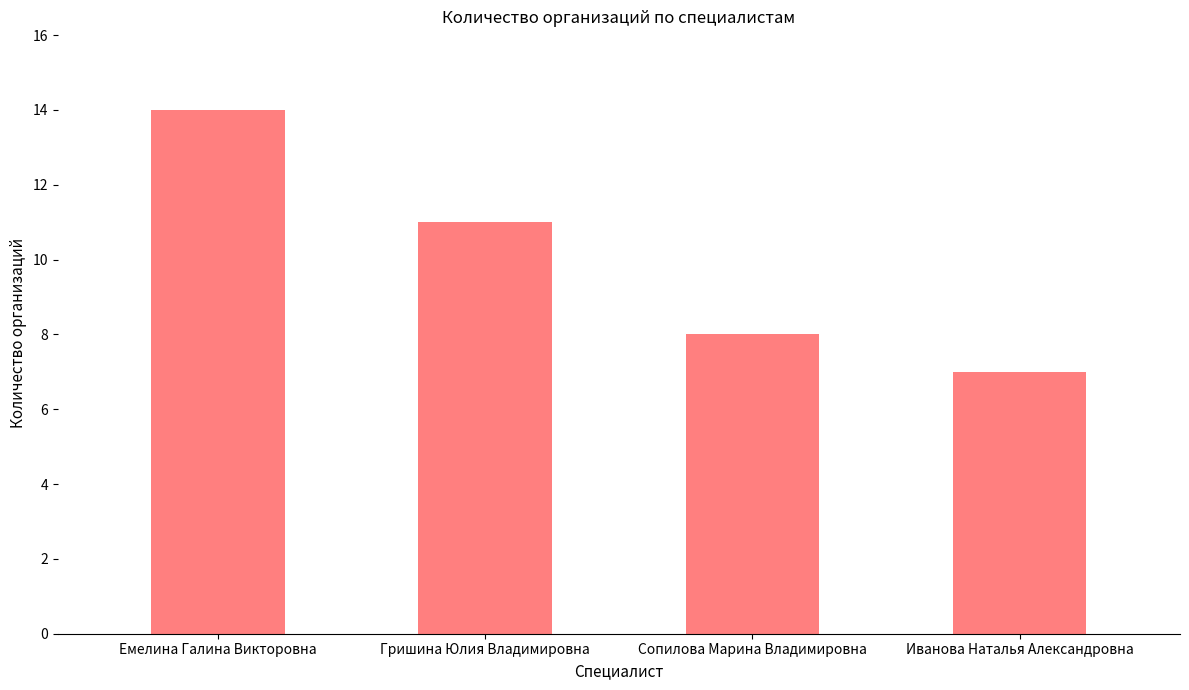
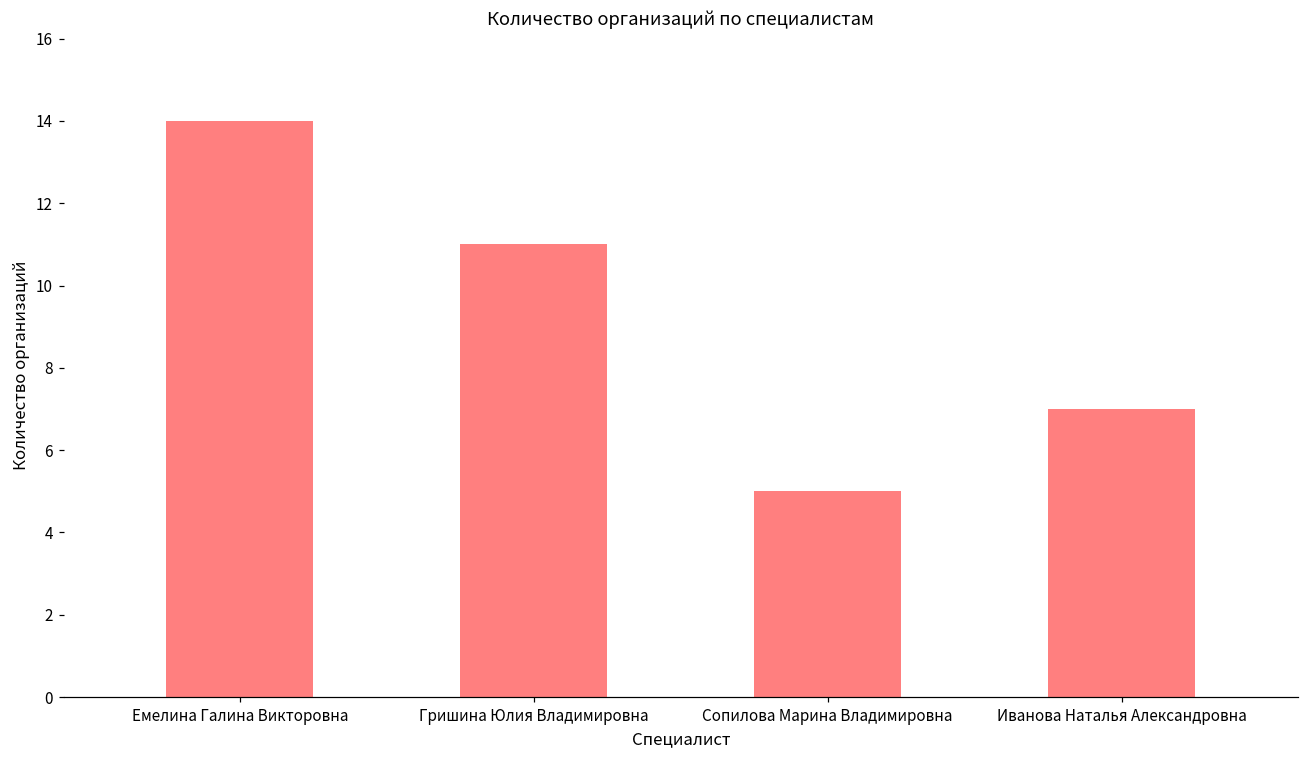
  {
    "Емелина Галина Викторовна": 14,
    "Гришина Юлия Владимировна": 11,
-   "Сопилова Марина Владимировна": 8,
+   "Сопилова Марина Владимировна": 5,
    "Иванова Наталья Александровна": 7
  }
